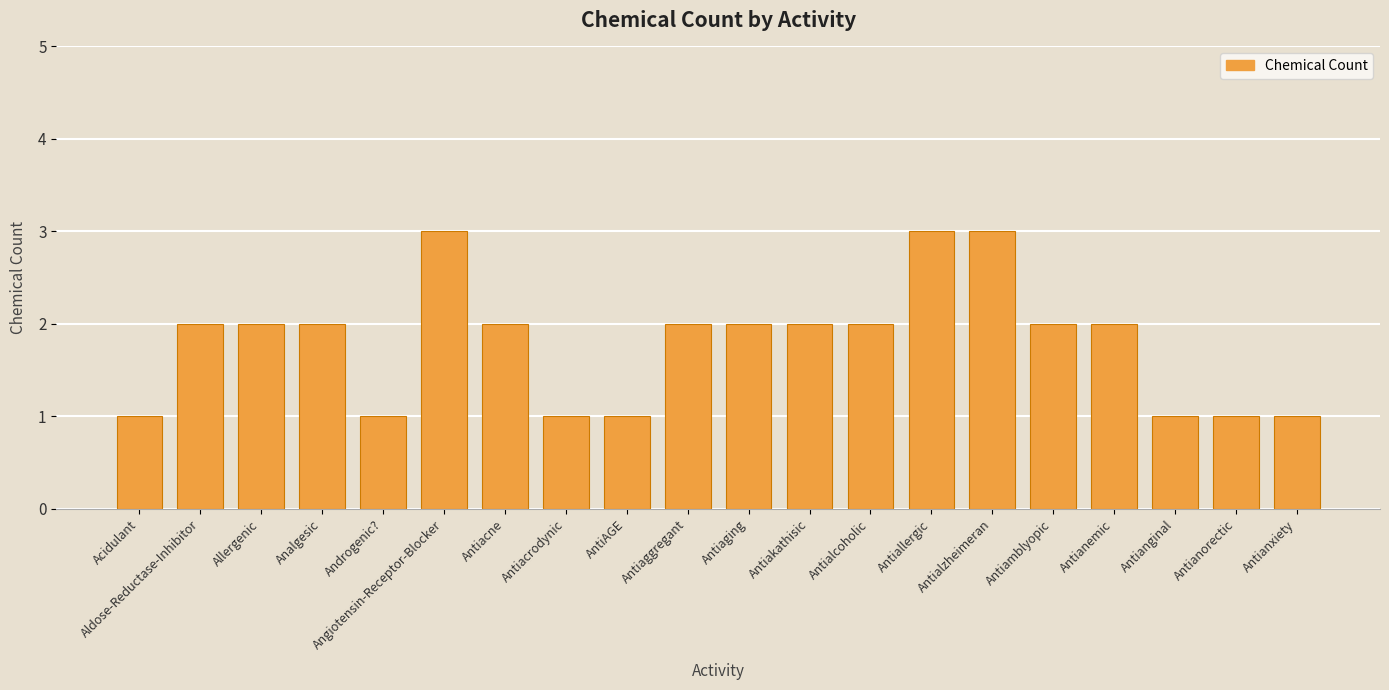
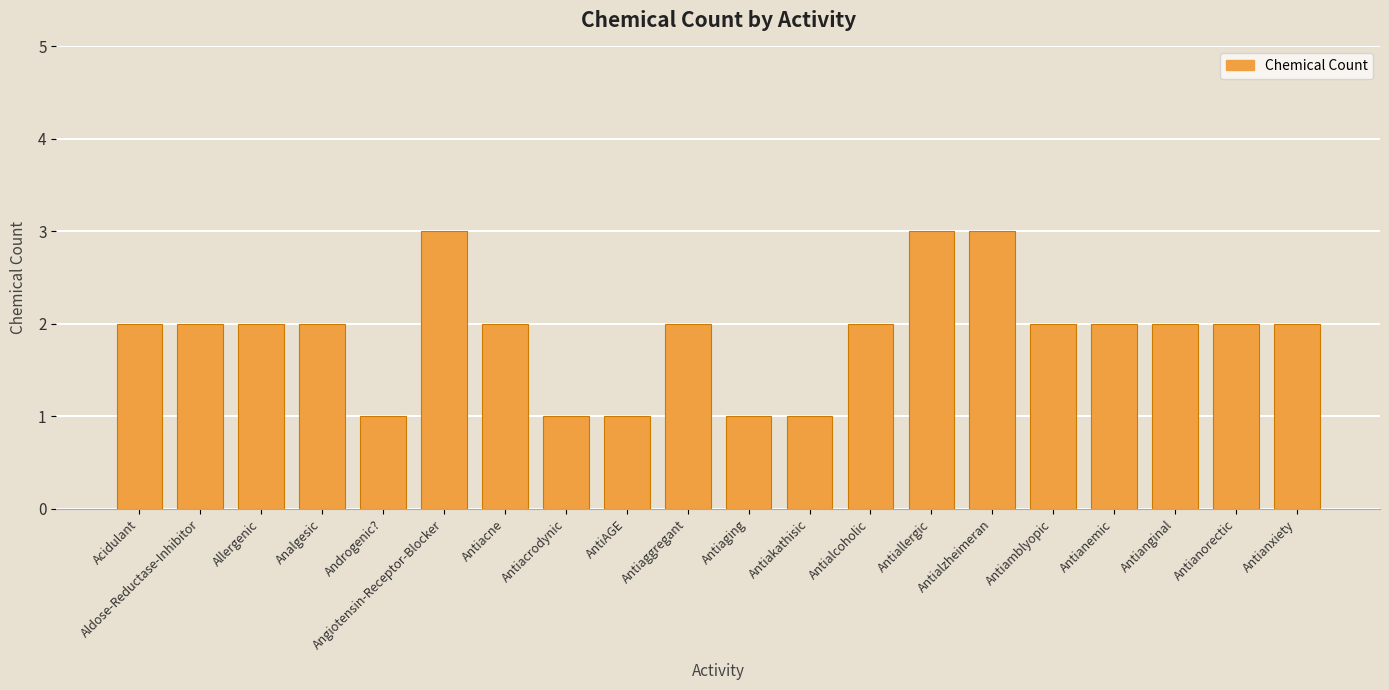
  {
-   "Acidulant": 1,
+   "Acidulant": 2,
    "Aldose-Reductase-Inhibitor": 2,
    "Allergenic": 2,
    "Analgesic": 2,
    "Androgenic?": 1,
    "Angiotensin-Receptor-Blocker": 3,
    "Antiacne": 2,
    "Antiacrodynic": 1,
    "AntiAGE": 1,
    "Antiaggregant": 2,
-   "Antiaging": 2,
-   "Antiakathisic": 2,
+   "Antiaging": 1,
+   "Antiakathisic": 1,
    "Antialcoholic": 2,
    "Antiallergic": 3,
    "Antialzheimeran": 3,
    "Antiamblyopic": 2,
    "Antianemic": 2,
-   "Antianginal": 1,
-   "Antianorectic": 1,
-   "Antianxiety": 1
+   "Antianginal": 2,
+   "Antianorectic": 2,
+   "Antianxiety": 2
  }
